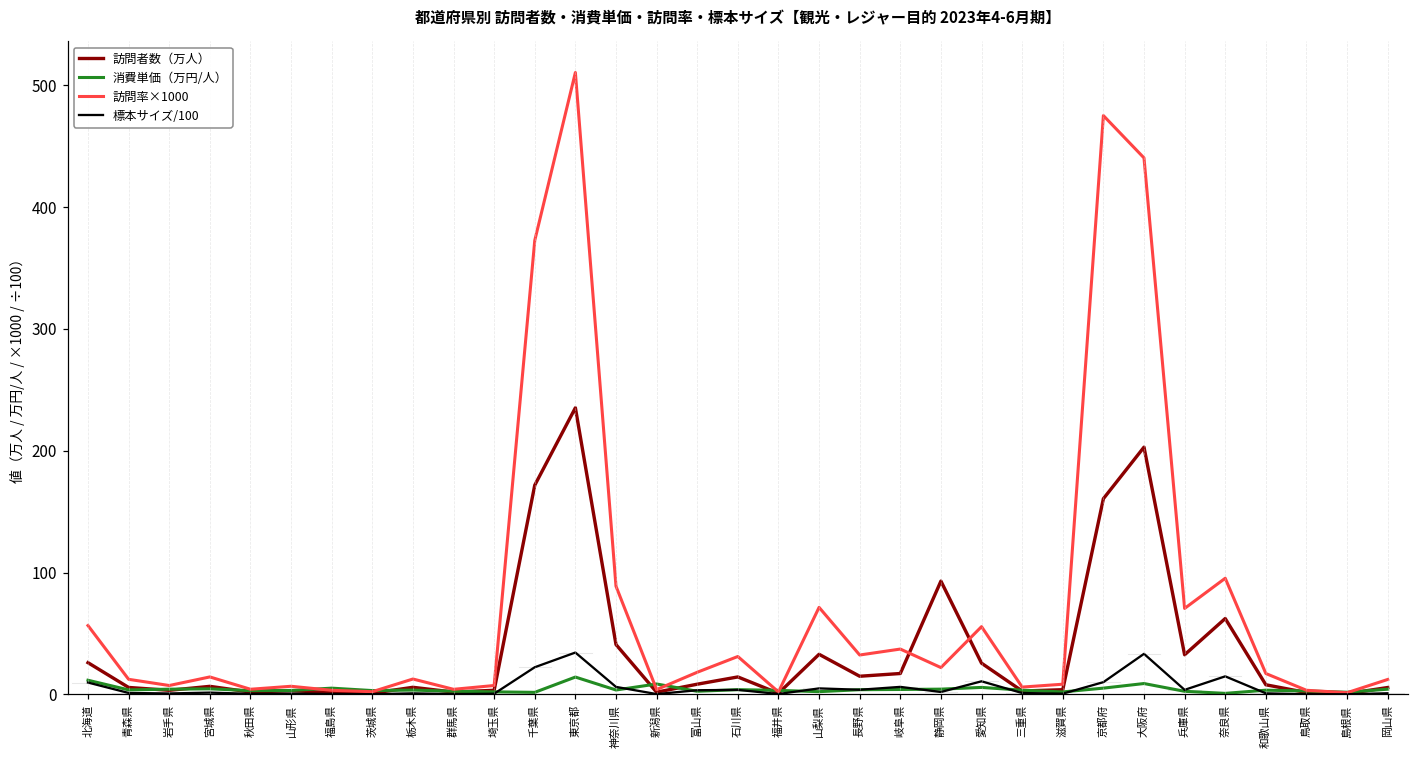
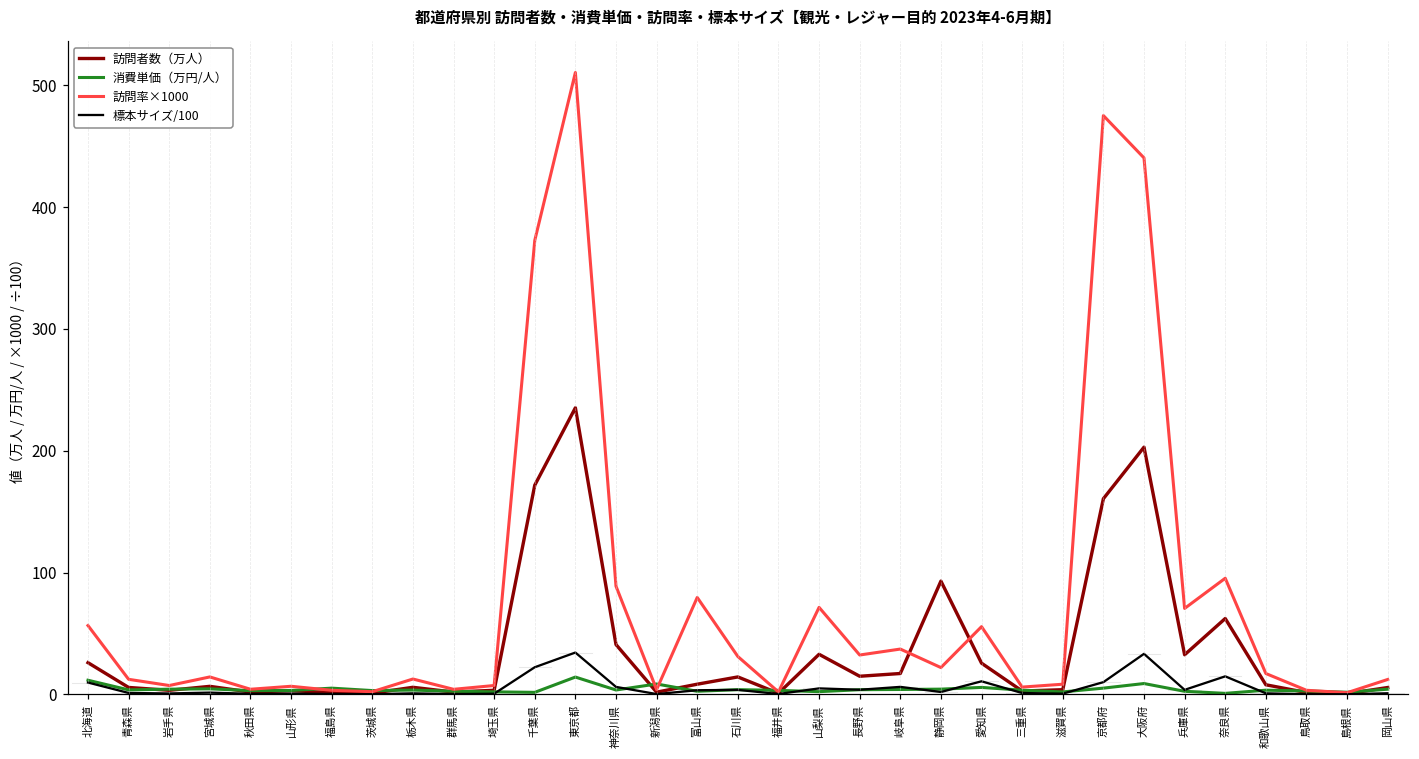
  {
    "訪問者数（万人）": {
      "北海道": 26,
      "千葉県": 172,
      "東京都": 235,
      "神奈川県": 41,
      "富山県": 8,
      "石川県": 14,
      "山梨県": 33,
      "長野県": 15,
      "岐阜県": 17,
      "静岡県": 93,
      "愛知県": 26,
      "京都府": 161,
      "大阪府": 203,
      "兵庫県": 33,
      "奈良県": 62,
      "和歌山県": 8
    },
    "消費単価（万円/人）": {
      "千葉県": 2,
      "東京都": 14,
      "神奈川県": 4,
      "新潟県": 9,
      "山梨県": 2,
      "静岡県": 4,
      "愛知県": 6,
      "京都府": 5,
      "大阪府": 9,
      "奈良県": 1,
      "和歌山県": 3
    },
    "訪問率×1000": {
      "北海道": 57,
      "青森県": 12,
      "岩手県": 7,
      "宮城県": 14,
      "山形県": 7,
      "栃木県": 13,
      "埼玉県": 7,
      "千葉県": 373,
      "東京都": 510,
      "神奈川県": 89,
-     "富山県": 18,
+     "富山県": 80,
      "石川県": 31,
      "山梨県": 71,
      "長野県": 32,
      "岐阜県": 37,
      "静岡県": 22,
      "愛知県": 56,
      "三重県": 6,
      "滋賀県": 8,
      "京都府": 475,
      "大阪府": 440,
      "兵庫県": 71,
      "奈良県": 95,
      "和歌山県": 17,
      "岡山県": 12
    },
    "標本サイズ/100": {
      "青森県": 1,
      "岩手県": 1,
      "宮城県": 1,
      "山形県": 1,
      "栃木県": 1,
      "千葉県": 22,
      "東京都": 34,
      "神奈川県": 6,
      "山梨県": 5,
      "静岡県": 2,
      "愛知県": 11,
      "京都府": 10,
      "大阪府": 33,
      "奈良県": 15,
      "和歌山県": 1,
      "岡山県": 1
    }
  }
